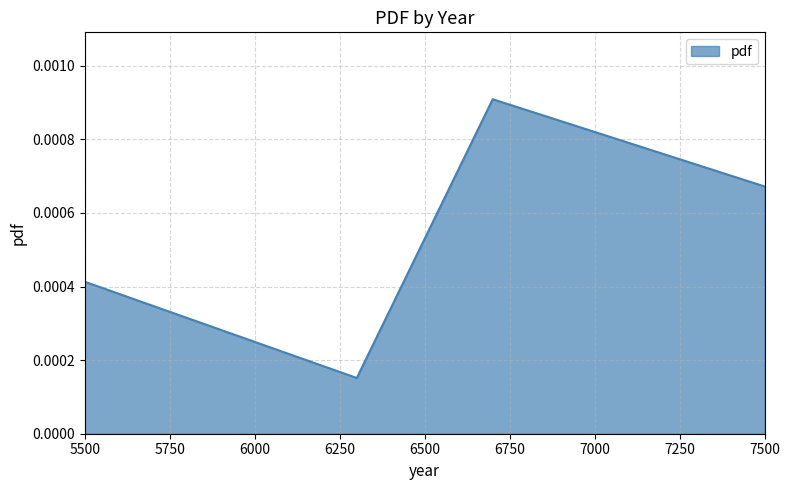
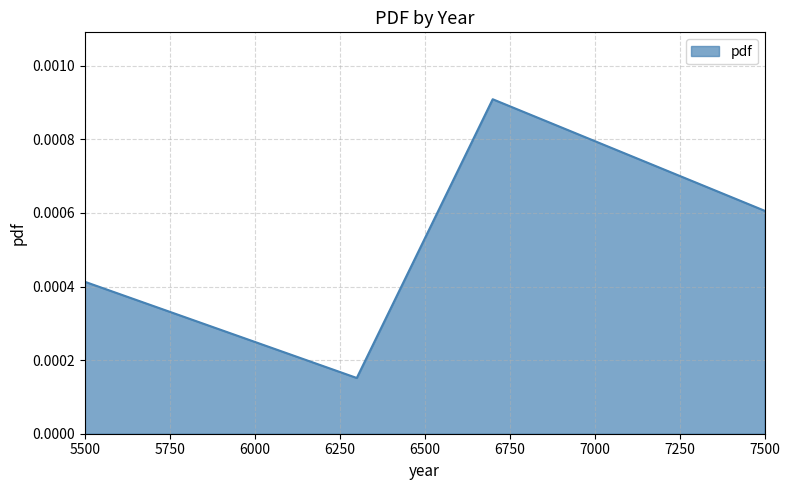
  {
    "5500": 0.00041,
-   "7500": 0.00067
+   "7500": 0.00061
  }
